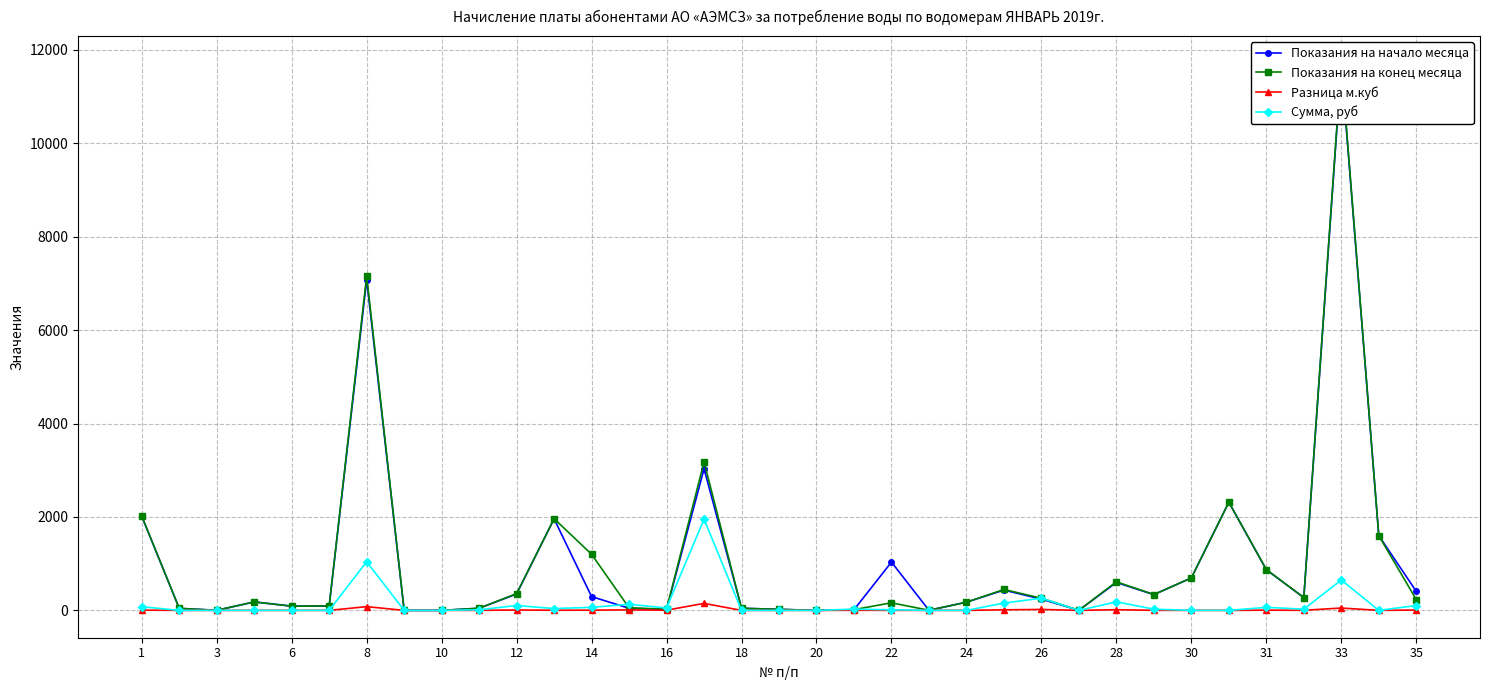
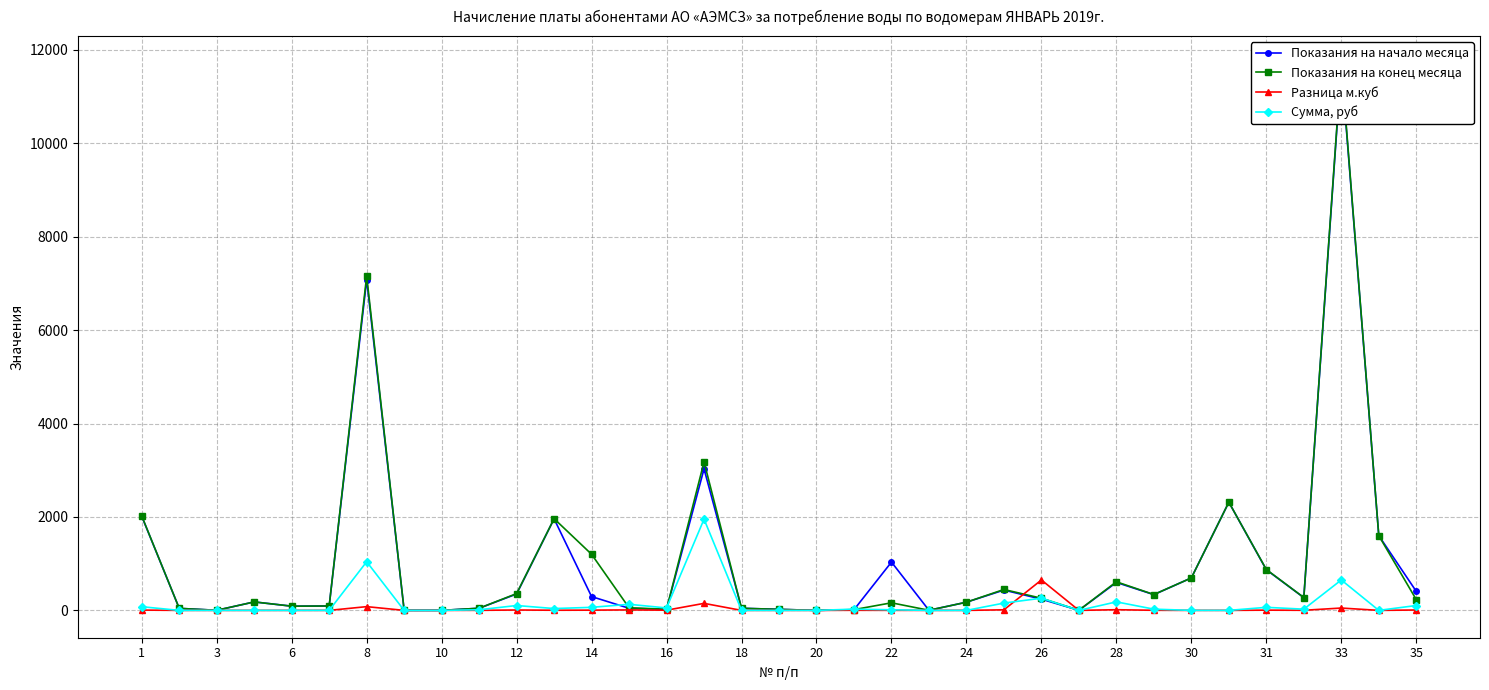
  {
    "Показания на начало месяца": {
      "8": 7100,
      "14": 300,
      "22": 1000,
      "35": 400
    },
    "Показания на конец месяца": {
      "8": 7200,
      "14": 1200,
      "22": 200,
      "35": 200
    },
    "Разница м.куб": {
      "8": 100,
      "12": 0,
      "14": 0,
-     "26": 0,
+     "26": 700,
      "28": 0,
      "35": 0
    },
    "Сумма, руб": {
      "8": 1000,
      "12": 100,
      "14": 100,
      "28": 200,
      "35": 100
    }
  }
